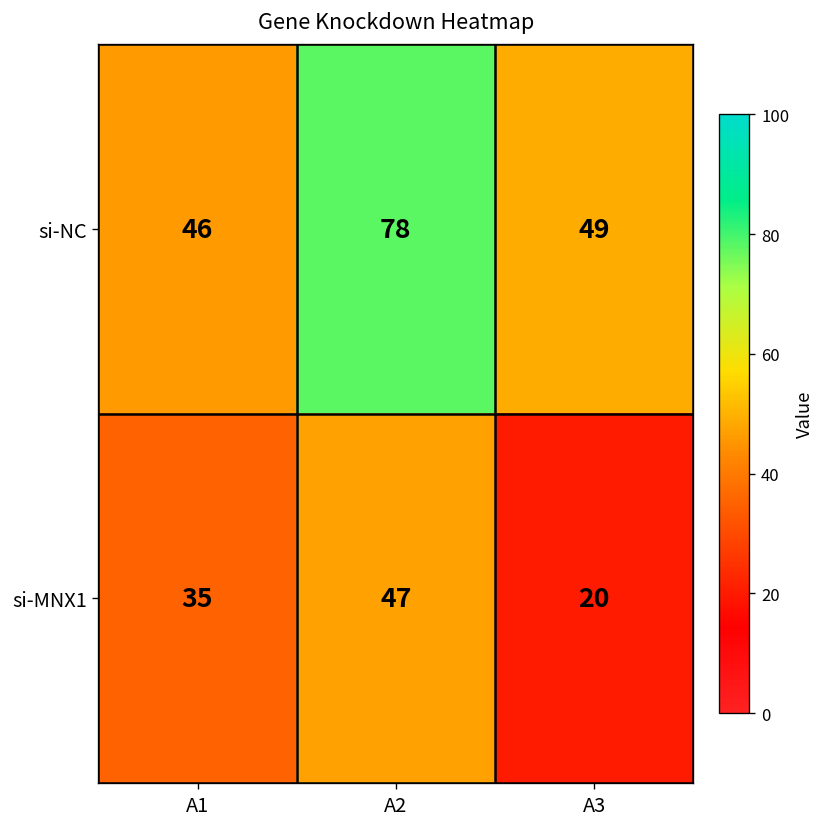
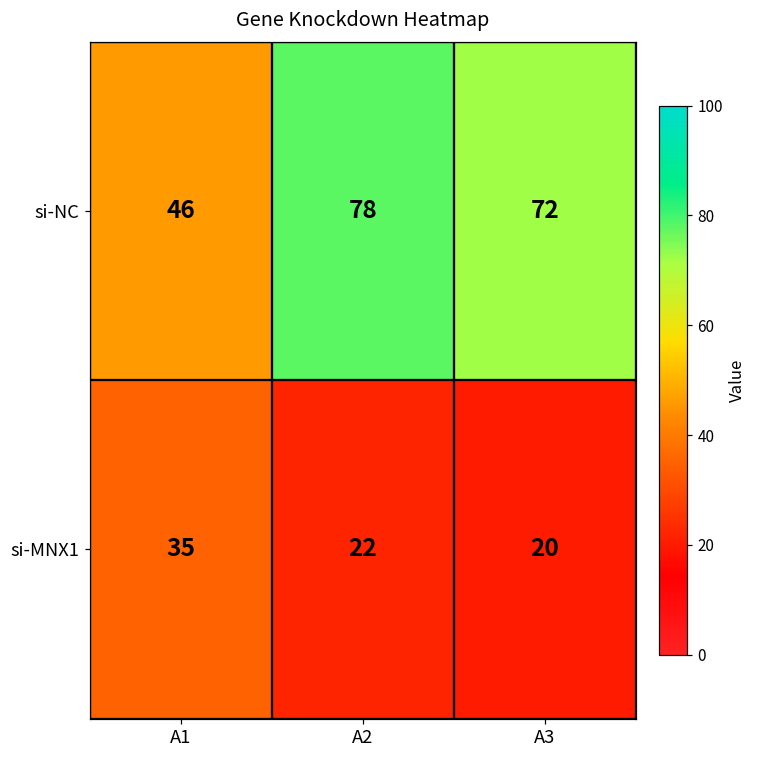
  {
    "si-NC": {
      "A1": 46,
      "A2": 78,
-     "A3": 49
+     "A3": 72
    },
    "si-MNX1": {
      "A1": 35,
-     "A2": 47,
+     "A2": 22,
      "A3": 20
    }
  }
